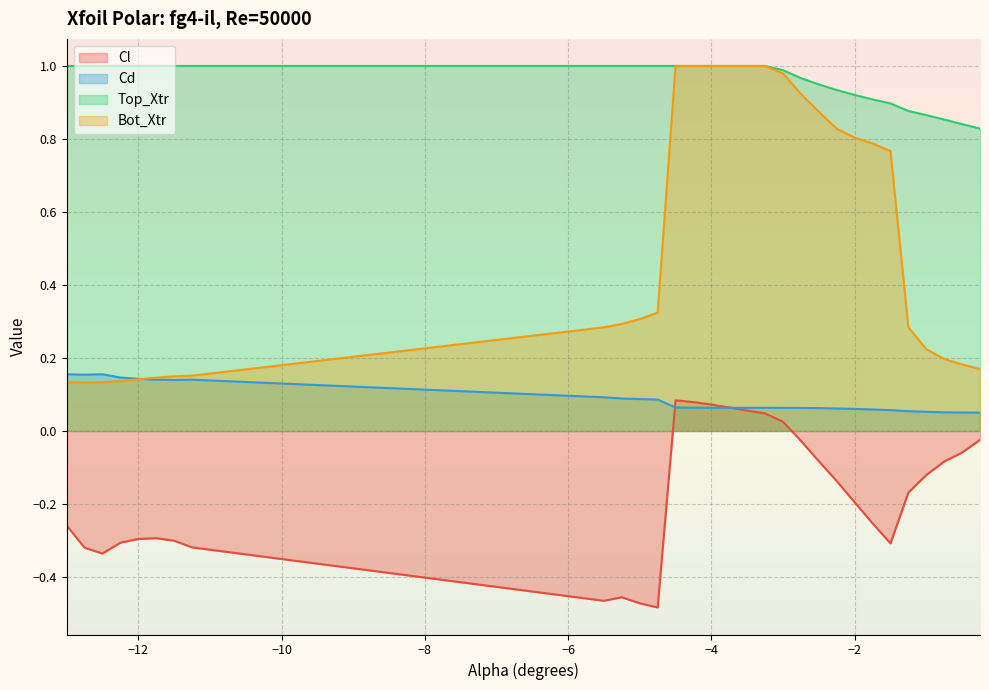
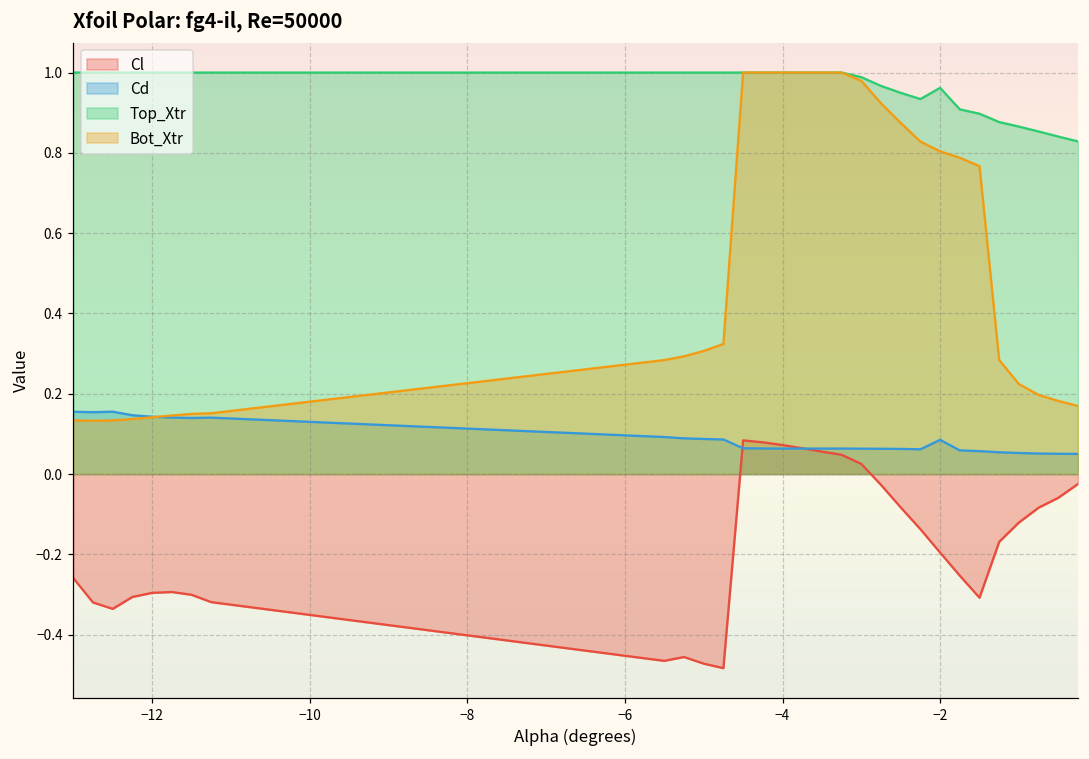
  {
    "Cd": {
      "−4": 0.06,
-     "−2": 0.06
+     "−2": 0.09
    },
    "Top_Xtr": {
-     "−2": 0.92
+     "−2": 0.96
    }
  }
